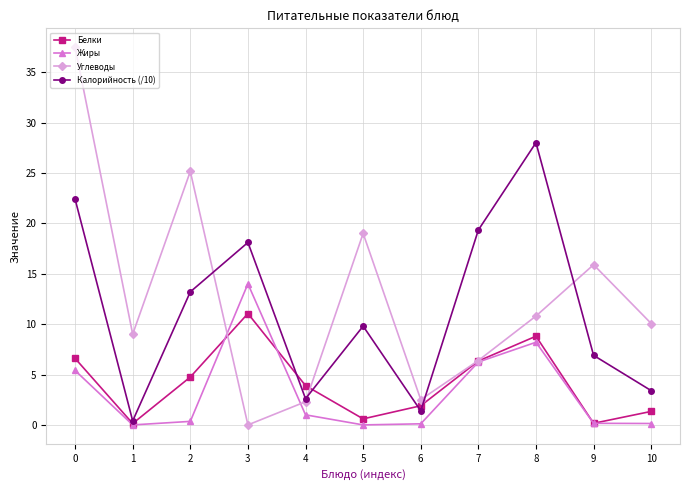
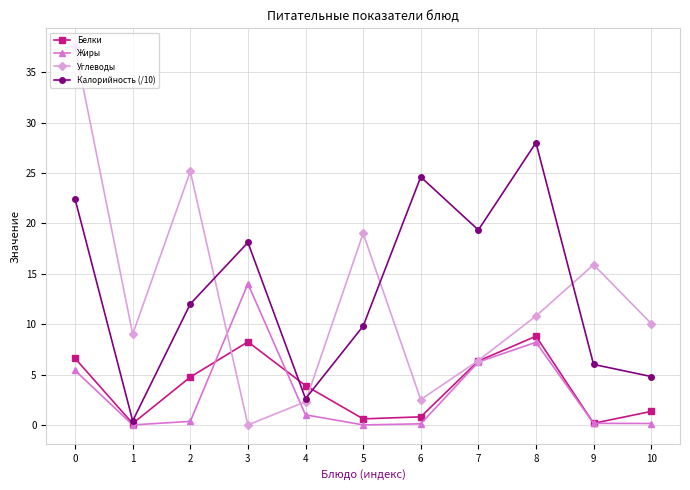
  {
    "Белки": {
      "0": 6.6,
      "2": 4.8,
-     "3": 11.1,
+     "3": 8.2,
      "4": 3.9,
      "5": 0.6,
-     "6": 1.9,
+     "6": 0.8,
      "8": 8.8,
      "10": 1.3
    },
    "Калорийность (/10)": {
      "0": 22.4,
      "1": 0.4,
-     "2": 13.2,
+     "2": 12.0,
      "3": 18.1,
      "4": 2.6,
      "5": 9.8,
-     "6": 1.4,
+     "6": 24.6,
      "7": 19.3,
      "8": 28.0,
-     "9": 6.9,
-     "10": 3.4
+     "9": 6.0,
+     "10": 4.8
    }
  }
